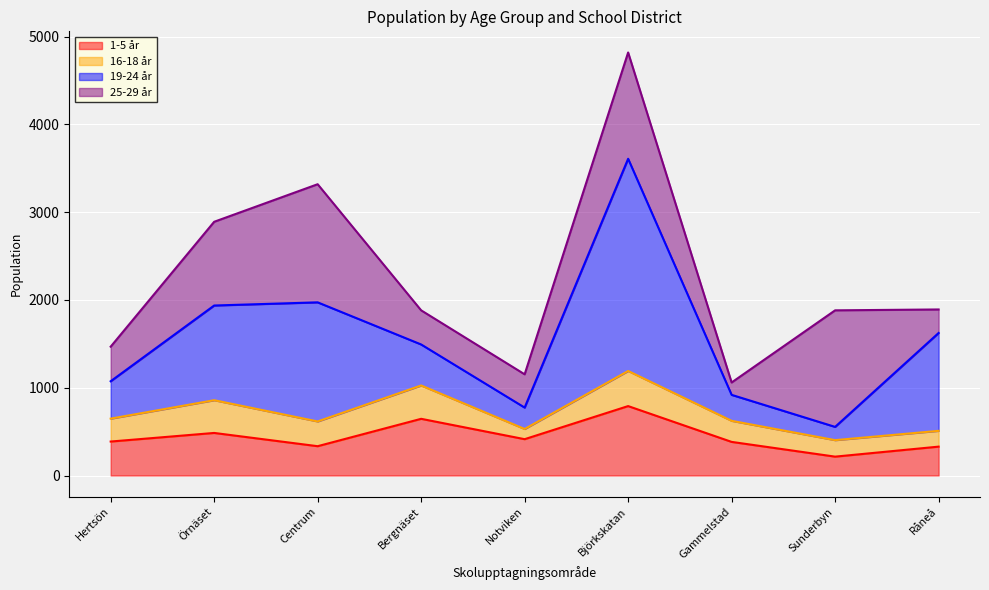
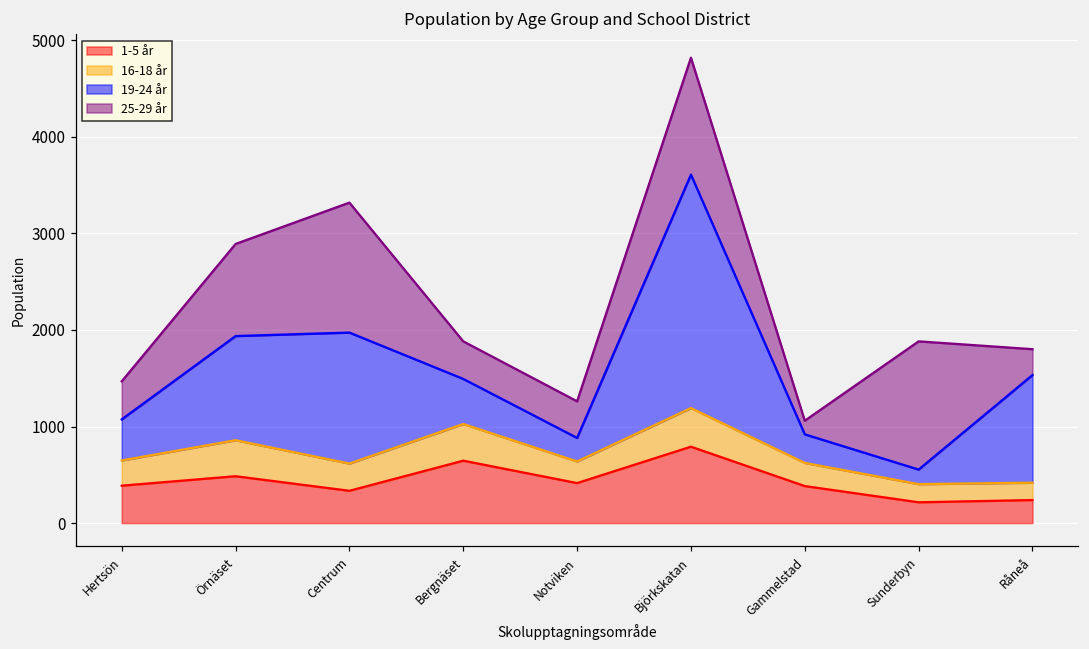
  {
    "1-5 år": {
      "Hertsön": 400,
      "Örnäset": 500,
      "Centrum": 300,
      "Bergnäset": 600,
      "Notviken": 400,
      "Björkskatan": 800,
      "Gammelstad": 400,
      "Sunderbyn": 200,
-     "Råneå": 300
+     "Råneå": 200
    },
    "16-18 år": {
      "Hertsön": 300,
      "Örnäset": 400,
      "Centrum": 300,
      "Bergnäset": 400,
-     "Notviken": 100,
+     "Notviken": 200,
      "Björkskatan": 400,
      "Gammelstad": 200,
      "Sunderbyn": 200,
      "Råneå": 200
    },
    "19-24 år": {
      "Hertsön": 400,
      "Örnäset": 1100,
      "Centrum": 1400,
      "Bergnäset": 500,
      "Notviken": 200,
      "Björkskatan": 2400,
      "Gammelstad": 300,
      "Sunderbyn": 200,
      "Råneå": 1100
    },
    "25-29 år": {
      "Hertsön": 400,
      "Örnäset": 1000,
      "Centrum": 1300,
      "Bergnäset": 400,
      "Notviken": 400,
      "Björkskatan": 1200,
      "Gammelstad": 100,
      "Sunderbyn": 1300,
      "Råneå": 300
    }
  }
